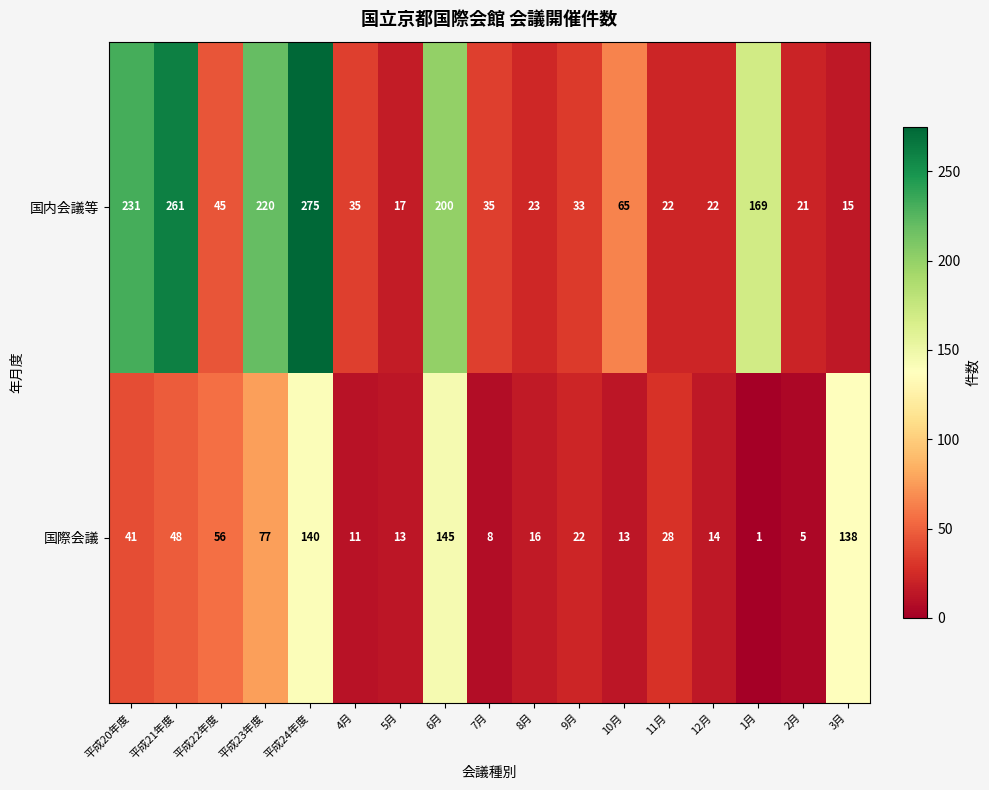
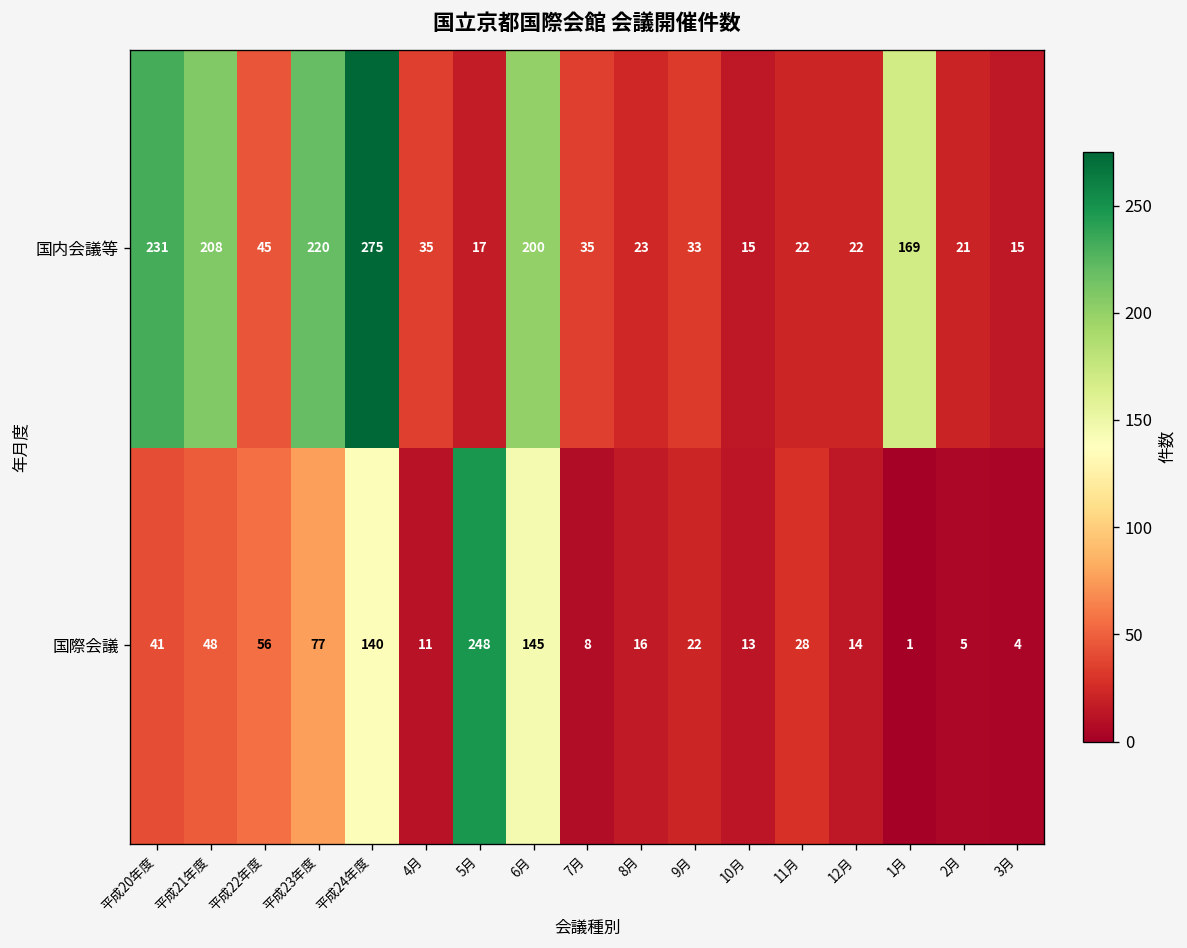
  {
    "国内会議等": {
      "平成20年度": 231,
-     "平成21年度": 261,
+     "平成21年度": 208,
      "平成22年度": 45,
      "平成23年度": 220,
      "平成24年度": 275,
      "4月": 35,
      "5月": 17,
      "6月": 200,
      "7月": 35,
      "8月": 23,
      "9月": 33,
-     "10月": 65,
+     "10月": 15,
      "11月": 22,
      "12月": 22,
      "1月": 169,
      "2月": 21,
      "3月": 15
    },
    "国際会議": {
      "平成20年度": 41,
      "平成21年度": 48,
      "平成22年度": 56,
      "平成23年度": 77,
      "平成24年度": 140,
      "4月": 11,
-     "5月": 13,
+     "5月": 248,
      "6月": 145,
      "7月": 8,
      "8月": 16,
      "9月": 22,
      "10月": 13,
      "11月": 28,
      "12月": 14,
      "1月": 1,
      "2月": 5,
-     "3月": 138
+     "3月": 4
    }
  }
